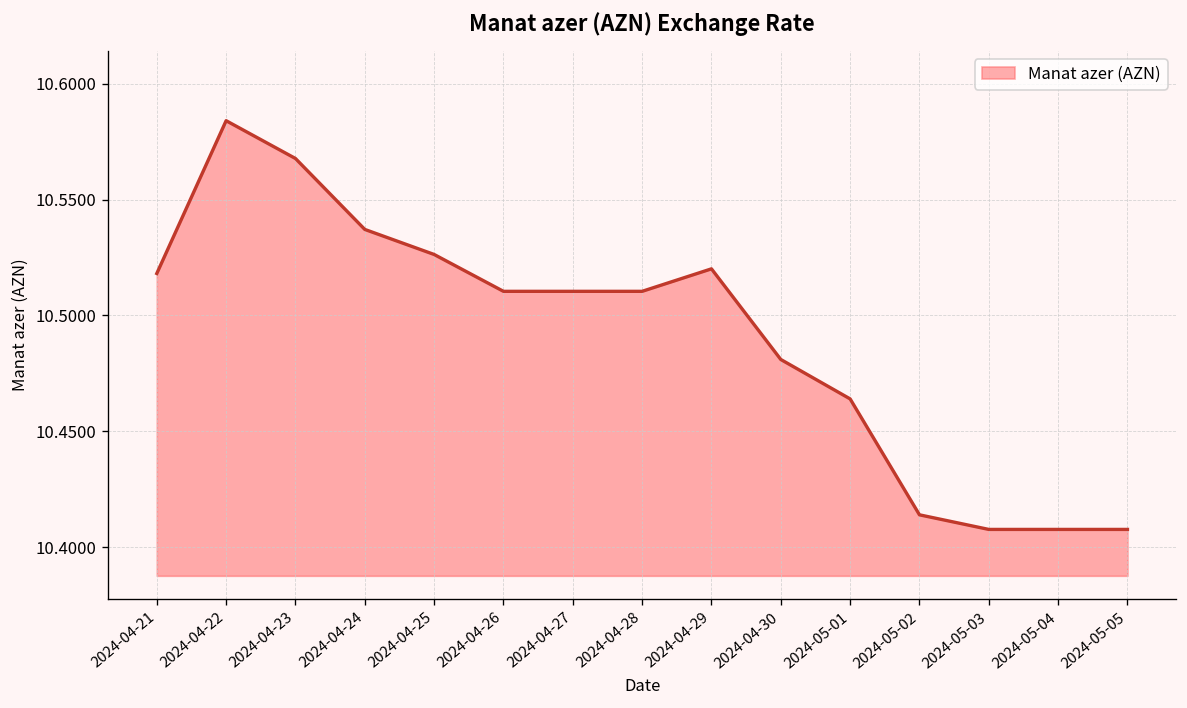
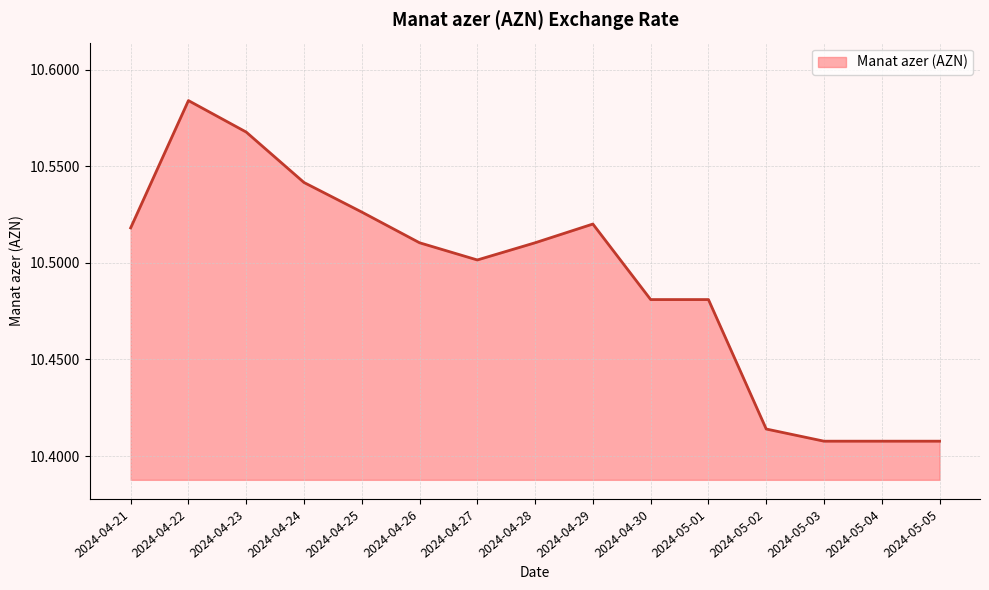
  {
    "2024-04-21": 10.518,
    "2024-04-22": 10.584,
    "2024-04-23": 10.568,
-   "2024-04-24": 10.537,
+   "2024-04-24": 10.542,
    "2024-04-25": 10.526,
    "2024-04-26": 10.510,
-   "2024-04-27": 10.510,
+   "2024-04-27": 10.502,
    "2024-04-28": 10.510,
    "2024-04-29": 10.520,
    "2024-04-30": 10.481,
-   "2024-05-01": 10.464,
+   "2024-05-01": 10.481,
    "2024-05-02": 10.414,
    "2024-05-03": 10.408,
    "2024-05-04": 10.408,
    "2024-05-05": 10.408
  }
